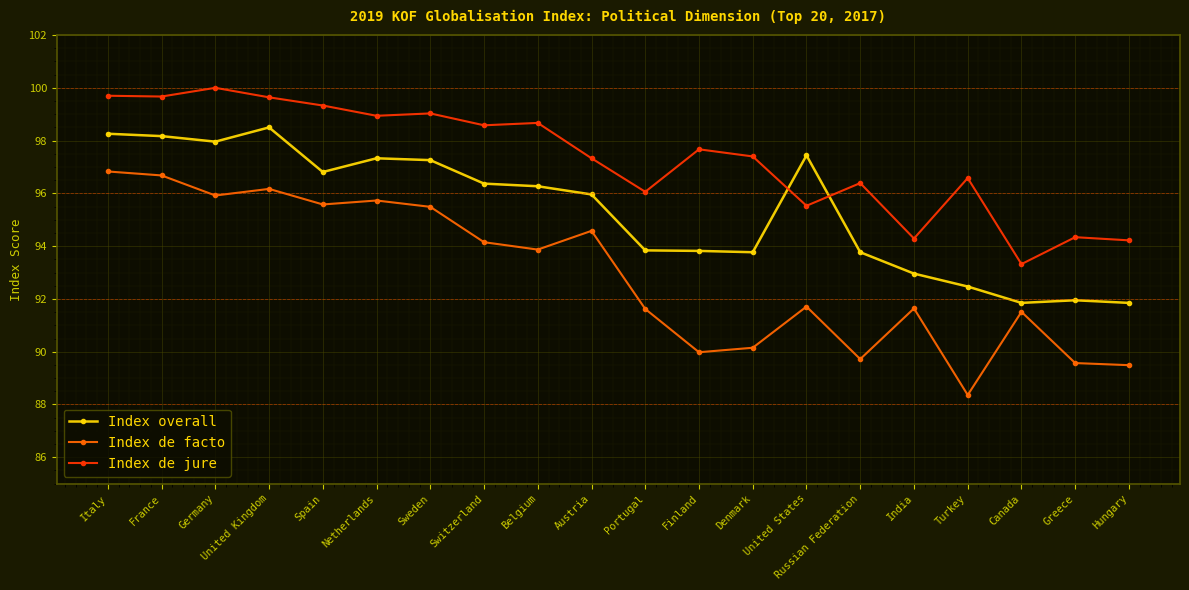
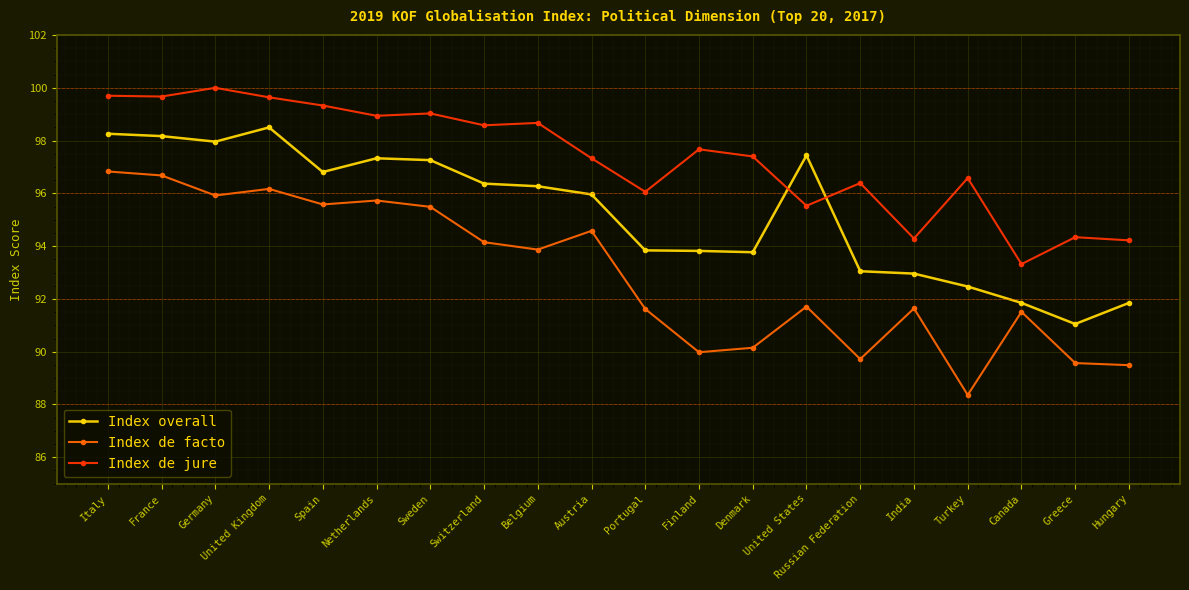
  {
    "Index overall": {
      "Italy": 98.3,
      "France": 98.2,
      "Germany": 98.0,
      "United Kingdom": 98.5,
      "Spain": 96.8,
      "Netherlands": 97.3,
      "Sweden": 97.3,
      "Switzerland": 96.4,
      "Belgium": 96.3,
      "Austria": 96.0,
      "Portugal": 93.8,
      "Finland": 93.8,
      "Denmark": 93.8,
      "United States": 97.4,
-     "Russian Federation": 93.8,
+     "Russian Federation": 93.1,
      "India": 93.0,
      "Turkey": 92.5,
      "Canada": 91.9,
-     "Greece": 92.0,
+     "Greece": 91.1,
      "Hungary": 91.9
    }
  }
